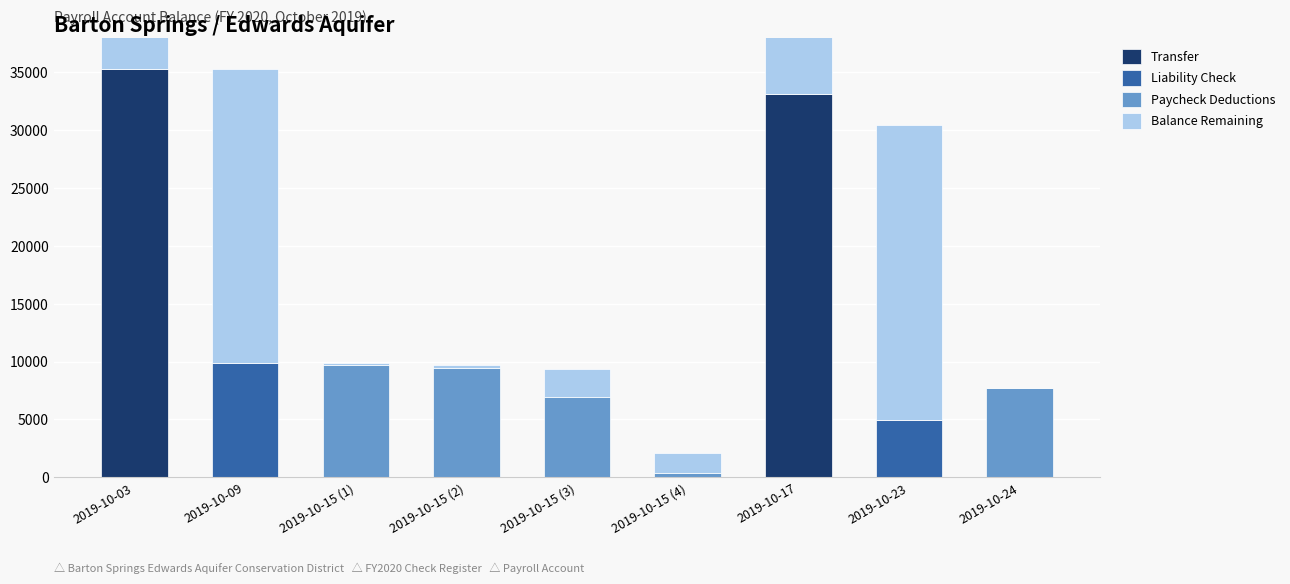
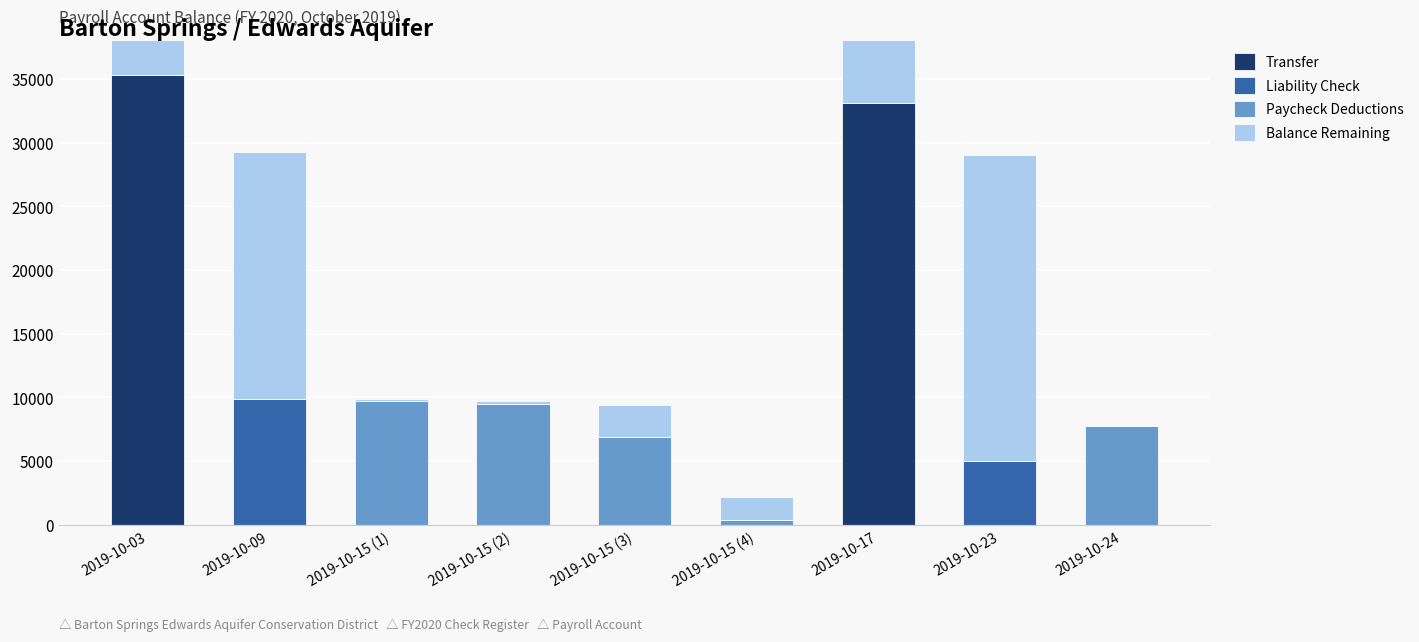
  {
    "Transfer": {
      "2019-10-03": 35300,
      "2019-10-09": 0,
      "2019-10-15 (1)": 0,
      "2019-10-15 (2)": 0,
      "2019-10-15 (3)": 0,
      "2019-10-15 (4)": 0,
      "2019-10-17": 33200,
      "2019-10-23": 0,
      "2019-10-24": 0
    },
    "Balance Remaining": {
-     "2019-10-09": 25400,
+     "2019-10-09": 19400,
      "2019-10-15 (2)": 300,
      "2019-10-15 (3)": 2500,
      "2019-10-15 (4)": 1700,
-     "2019-10-23": 25400,
+     "2019-10-23": 24100,
      "2019-10-24": 0
    }
  }
